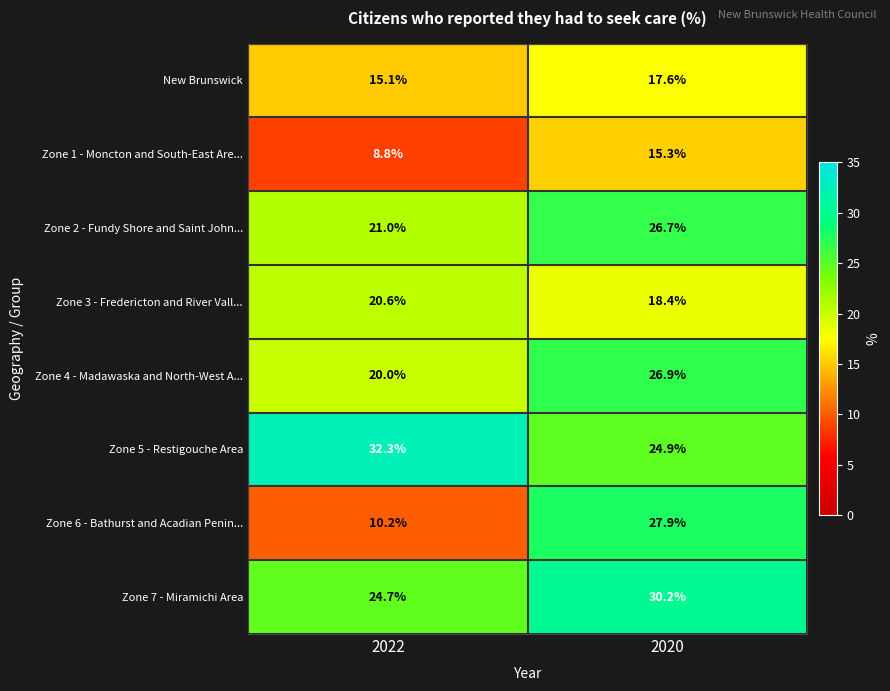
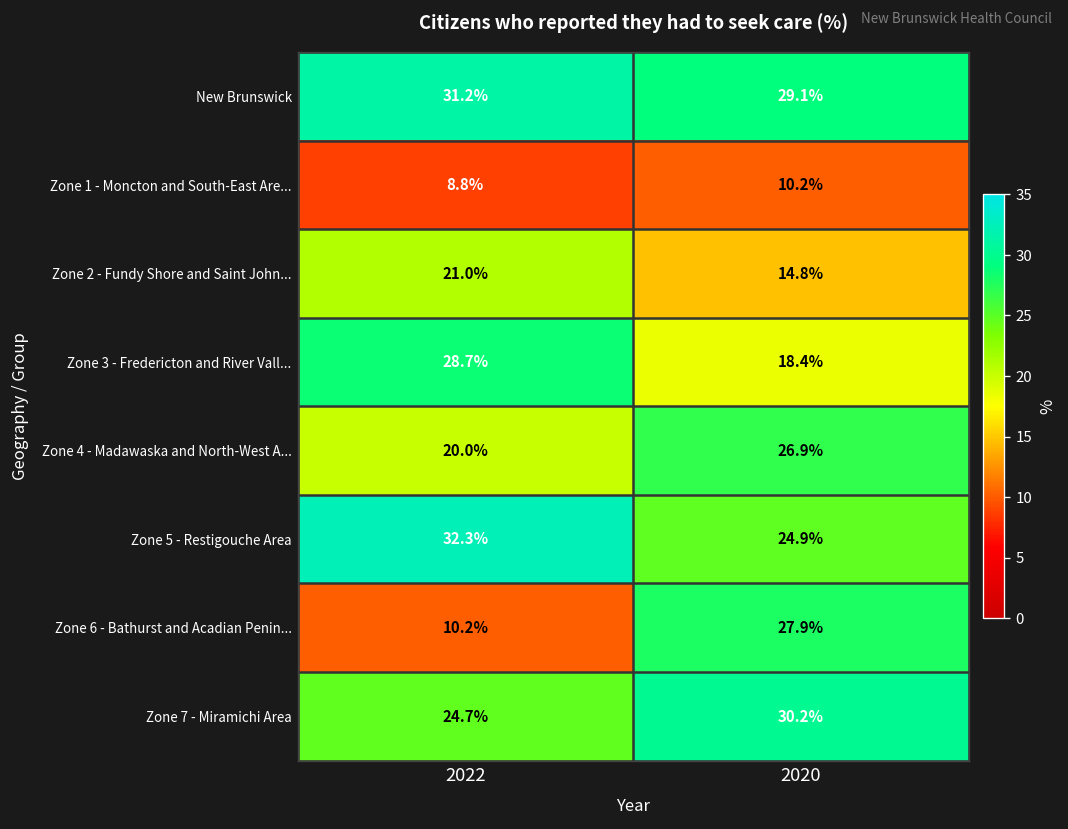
  {
    "New Brunswick": {
-     "2022": "15.1%",
-     "2020": "17.6%"
+     "2022": "31.2%",
+     "2020": "29.1%"
    },
    "Zone 1 - Moncton and South-East Are...": {
      "2022": "8.8%",
-     "2020": "15.3%"
+     "2020": "10.2%"
    },
    "Zone 2 - Fundy Shore and Saint John...": {
      "2022": "21.0%",
-     "2020": "26.7%"
+     "2020": "14.8%"
    },
    "Zone 3 - Fredericton and River Vall...": {
-     "2022": "20.6%",
+     "2022": "28.7%",
      "2020": "18.4%"
    },
    "Zone 4 - Madawaska and North-West A...": {
      "2022": "20.0%",
      "2020": "26.9%"
    },
    "Zone 5 - Restigouche Area": {
      "2022": "32.3%",
      "2020": "24.9%"
    },
    "Zone 6 - Bathurst and Acadian Penin...": {
      "2022": "10.2%",
      "2020": "27.9%"
    },
    "Zone 7 - Miramichi Area": {
      "2022": "24.7%",
      "2020": "30.2%"
    }
  }
